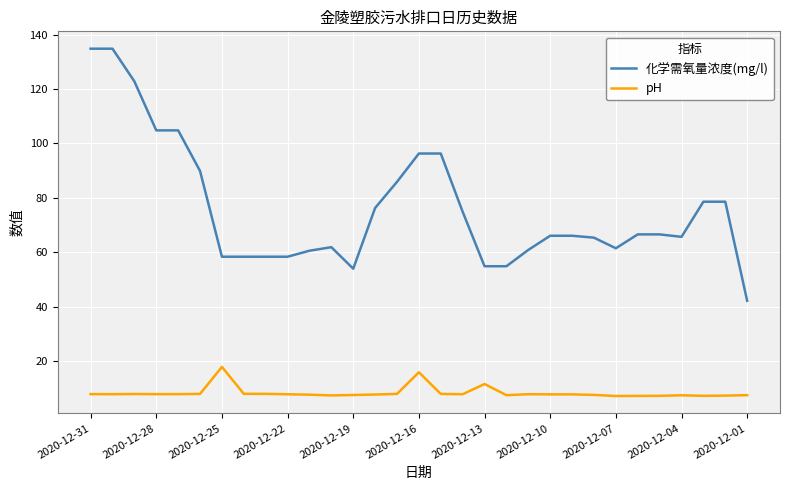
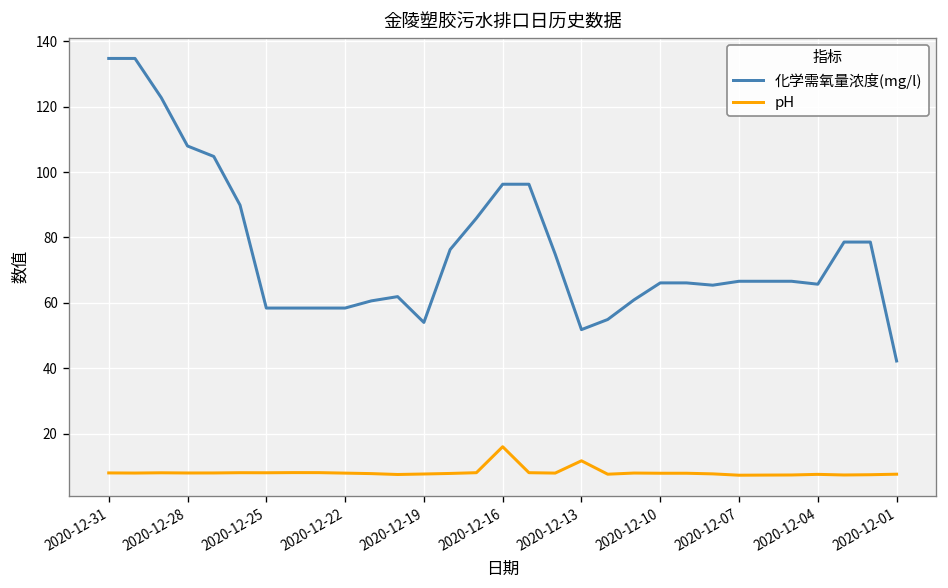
  {
    "化学需氧量浓度(mg/l)": {
      "2020-12-31": 135,
-     "2020-12-28": 105,
+     "2020-12-28": 108,
      "2020-12-25": 58,
      "2020-12-22": 58,
      "2020-12-19": 54,
      "2020-12-16": 96,
-     "2020-12-13": 55,
+     "2020-12-13": 52,
      "2020-12-10": 66,
-     "2020-12-07": 62,
+     "2020-12-07": 67,
      "2020-12-04": 66,
      "2020-12-01": 42
    },
    "pH": {
      "2020-12-31": 8,
      "2020-12-28": 8,
-     "2020-12-25": 18,
+     "2020-12-25": 8,
      "2020-12-22": 8,
      "2020-12-19": 8,
      "2020-12-16": 16,
      "2020-12-13": 12,
      "2020-12-10": 8,
      "2020-12-07": 7,
      "2020-12-04": 8,
      "2020-12-01": 8
    }
  }
